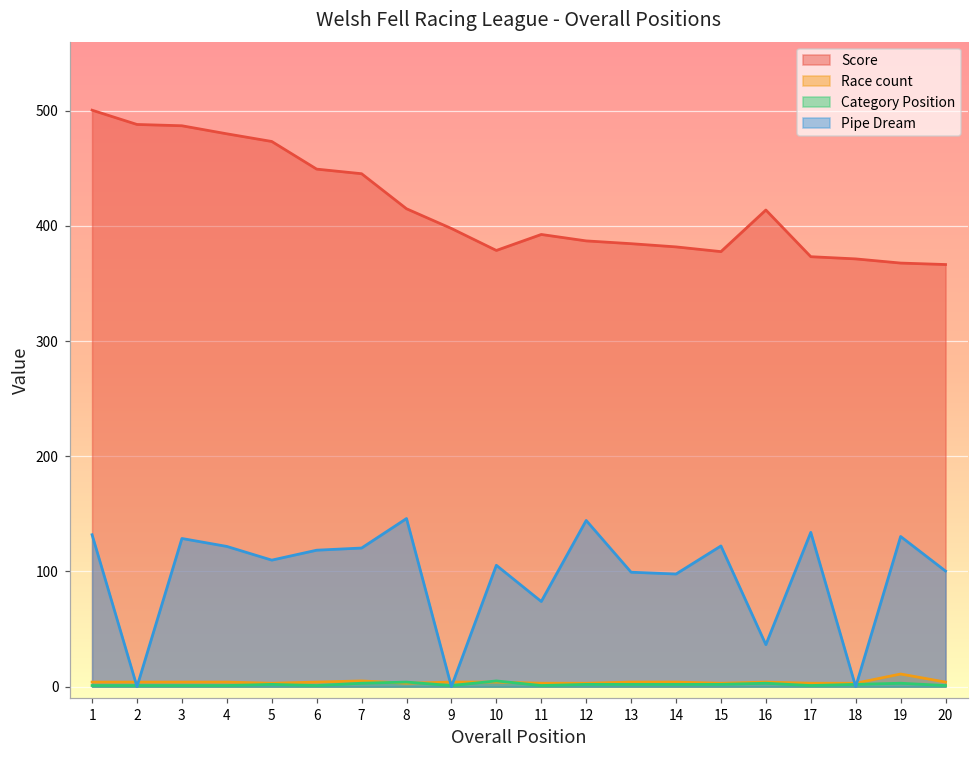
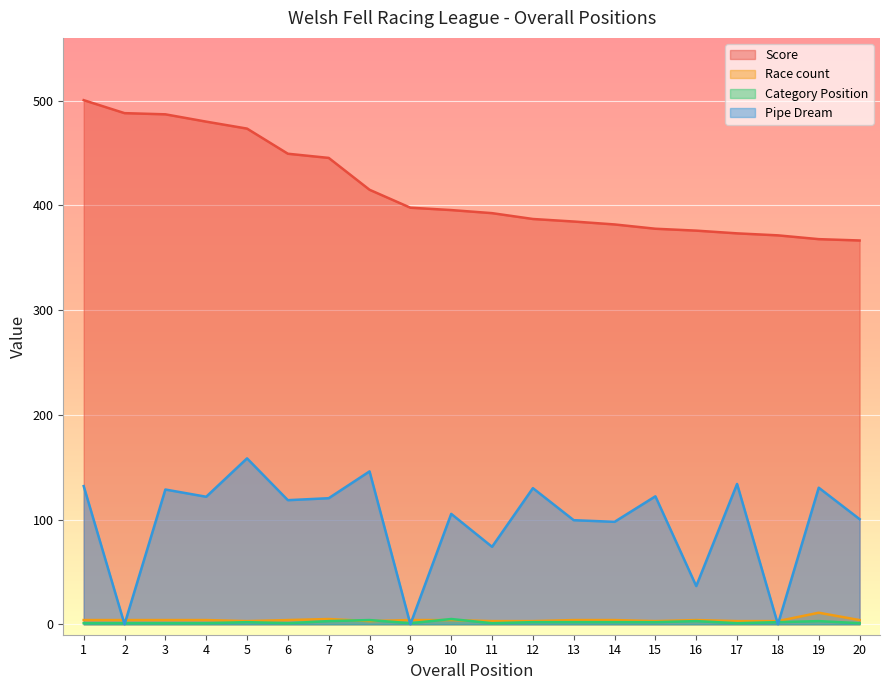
  {
    "Score": {
      "1": 501,
      "2": 488,
      "3": 487,
      "4": 480,
      "5": 473,
      "6": 449,
      "7": 445,
      "8": 415,
      "9": 398,
-     "10": 379,
+     "10": 396,
      "11": 393,
      "12": 387,
      "13": 385,
      "14": 382,
      "15": 378,
-     "16": 414,
+     "16": 376,
      "17": 373,
      "18": 371,
      "19": 368,
      "20": 367
    },
    "Race count": {
      "1": 4,
      "2": 4,
      "3": 4,
      "4": 4,
      "6": 4,
      "9": 4,
      "19": 11,
      "20": 4
    },
    "Category Position": {
      "1": 1,
      "3": 1,
      "4": 1,
      "6": 1,
      "19": 3,
      "20": 1
    },
    "Pipe Dream": {
      "1": 132,
      "3": 129,
      "4": 122,
-     "5": 110,
+     "5": 158,
      "6": 119,
      "7": 120,
      "8": 146,
      "10": 105,
      "11": 74,
-     "12": 144,
+     "12": 130,
      "13": 99,
      "14": 98,
      "15": 122,
      "16": 36,
      "17": 134,
      "19": 130,
      "20": 100
    }
  }
